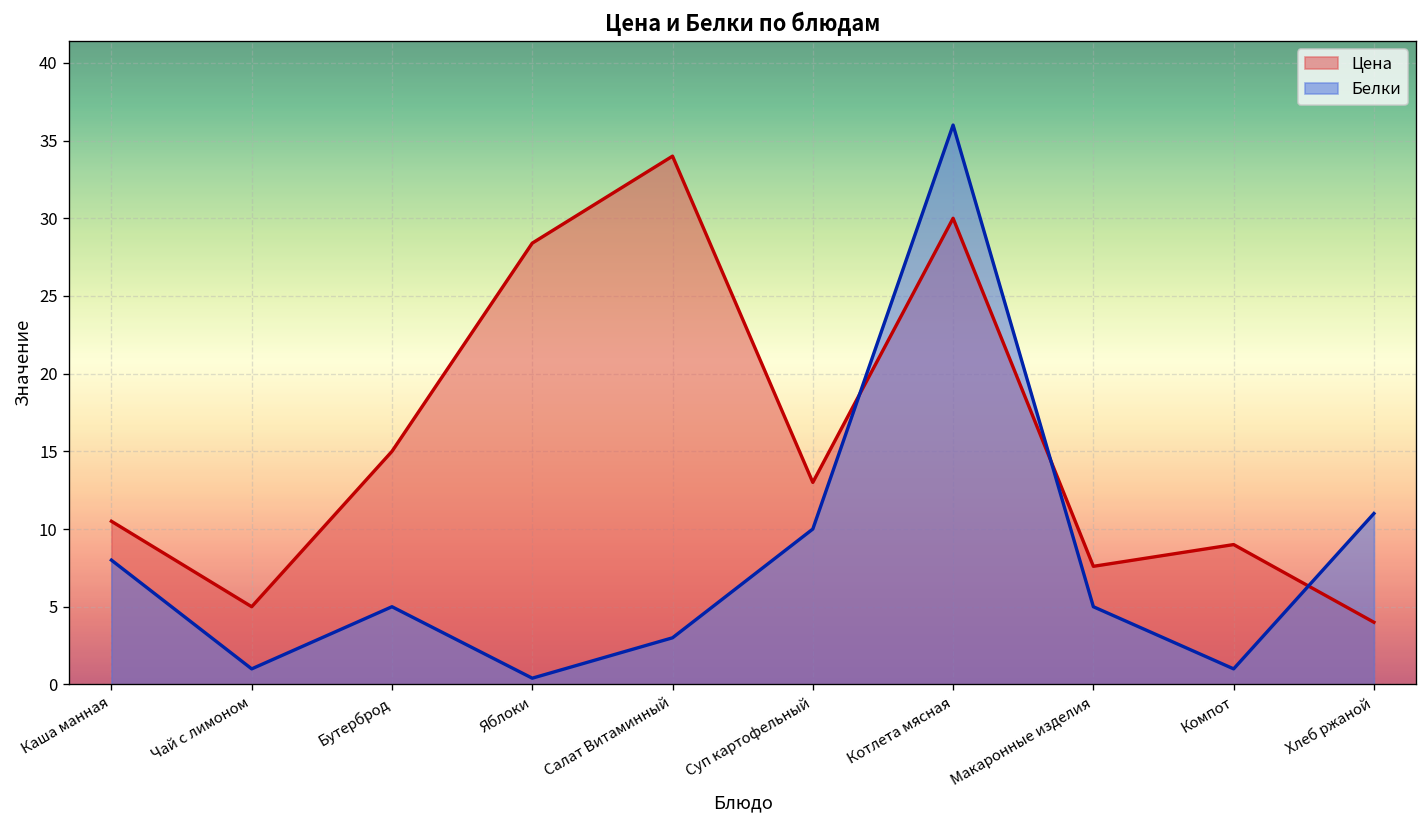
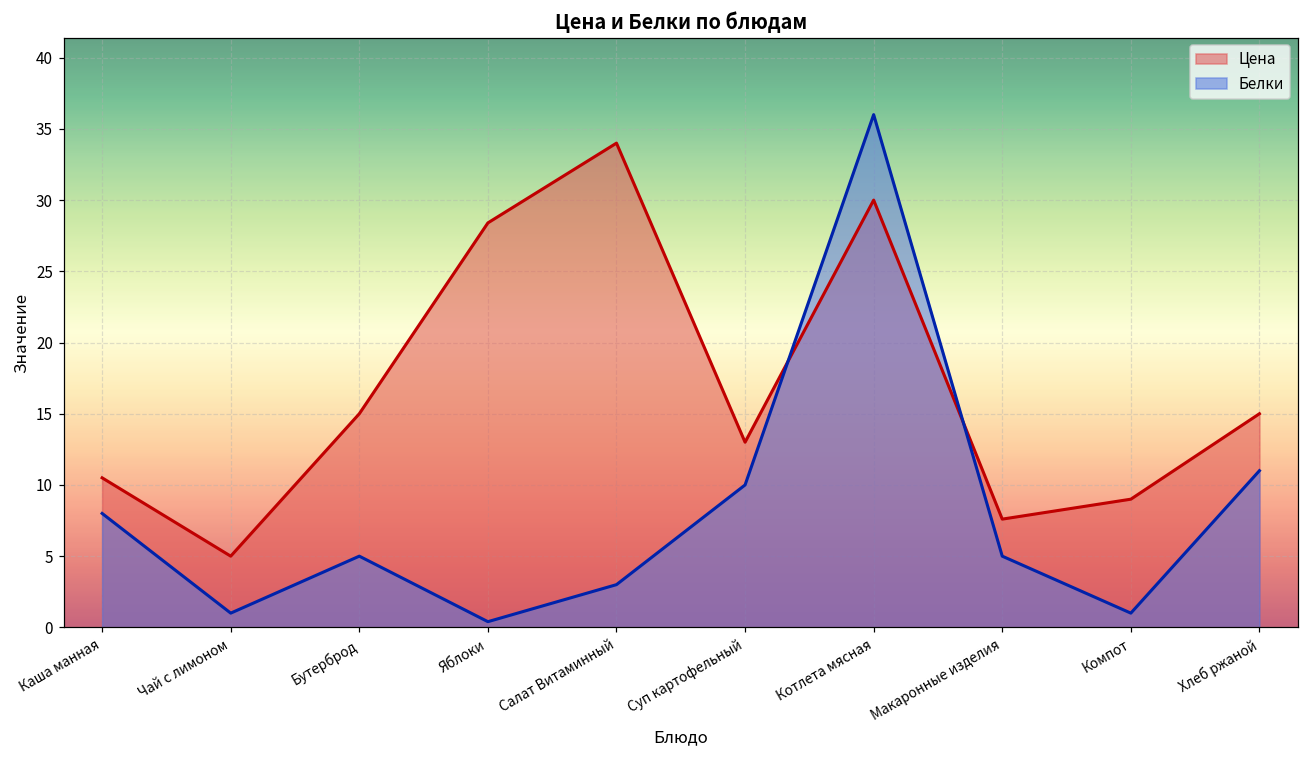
  {
    "Цена": {
      "Каша манная": 10.5,
      "Чай с лимоном": 5,
      "Бутерброд": 15,
      "Яблоки": 28.4,
      "Салат Витаминный": 34,
      "Суп картофельный": 13,
      "Котлета мясная": 30,
      "Макаронные изделия": 7.6,
      "Компот": 9,
-     "Хлеб ржаной": 4
+     "Хлеб ржаной": 15
    },
    "Белки": {
      "Каша манная": 8,
      "Чай с лимоном": 1,
      "Бутерброд": 5,
      "Яблоки": 0.4,
      "Салат Витаминный": 3,
      "Суп картофельный": 10,
      "Котлета мясная": 36,
      "Макаронные изделия": 5,
      "Компот": 1,
      "Хлеб ржаной": 11
    }
  }
